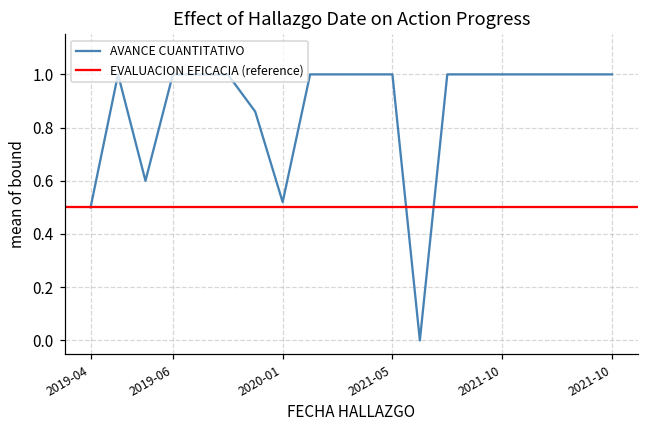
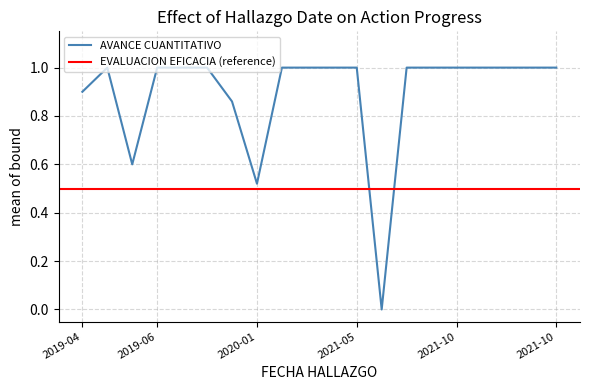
  {
-   "2019-04": 0.5,
+   "2019-04": 0.9,
    "2020-01": 0.52,
    "2021-05": 1.0
  }
